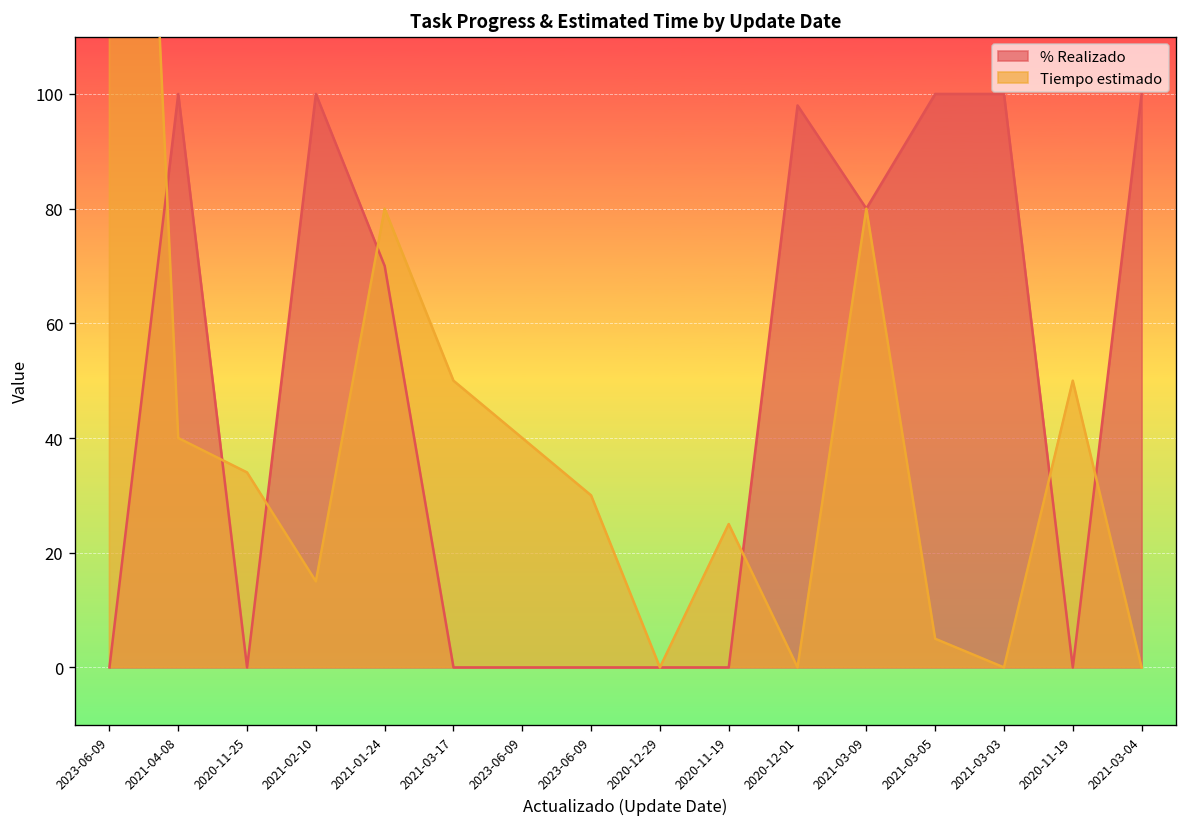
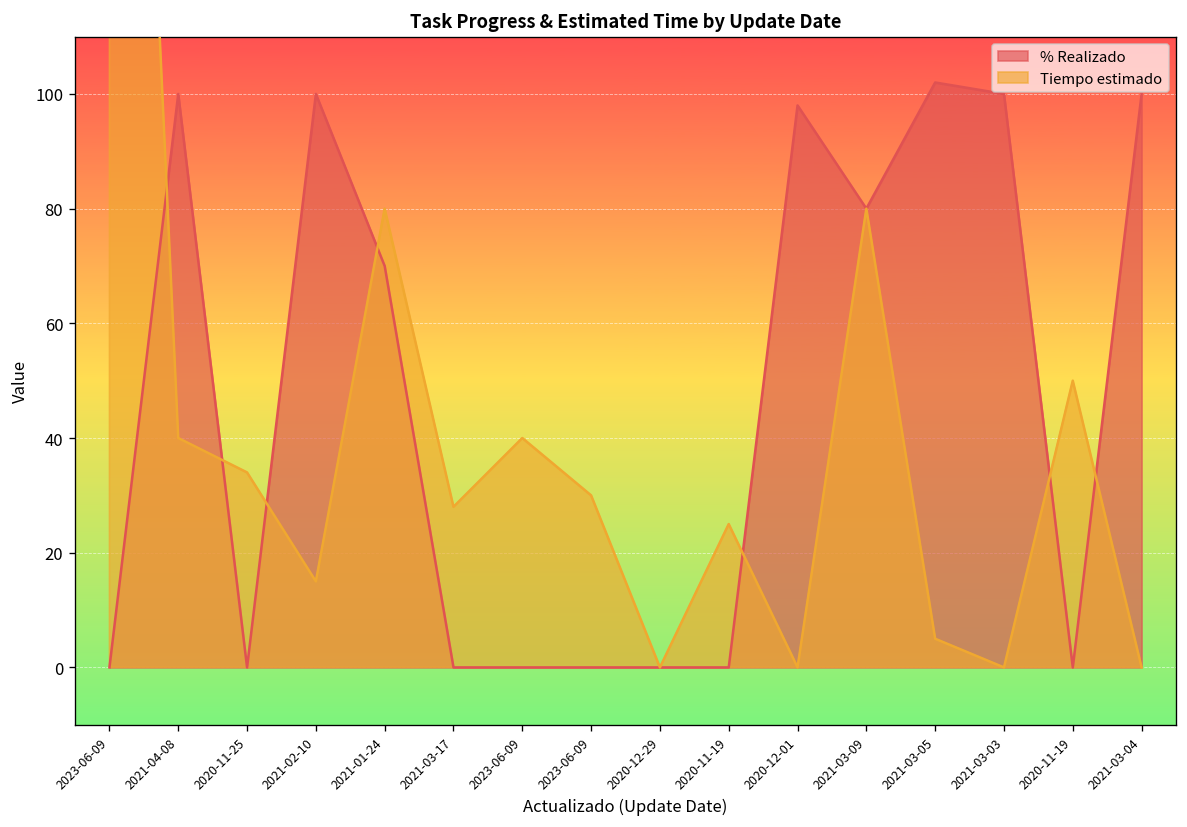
  {
    "% Realizado": {
      "2021-04-08": 100,
      "2020-11-25": 0,
      "2021-02-10": 100,
      "2021-01-24": 70,
      "2021-03-17": 0,
      "2020-12-01": 98,
-     "2021-03-05": 100
+     "2021-03-05": 102
    },
    "Tiempo estimado": {
      "2021-04-08": 40,
      "2020-11-25": 34,
      "2021-02-10": 15,
      "2021-01-24": 80,
-     "2021-03-17": 50,
+     "2021-03-17": 28,
      "2020-12-01": 0,
      "2021-03-05": 5,
      "2021-03-03": 0,
      "2021-03-04": 0
    }
  }
